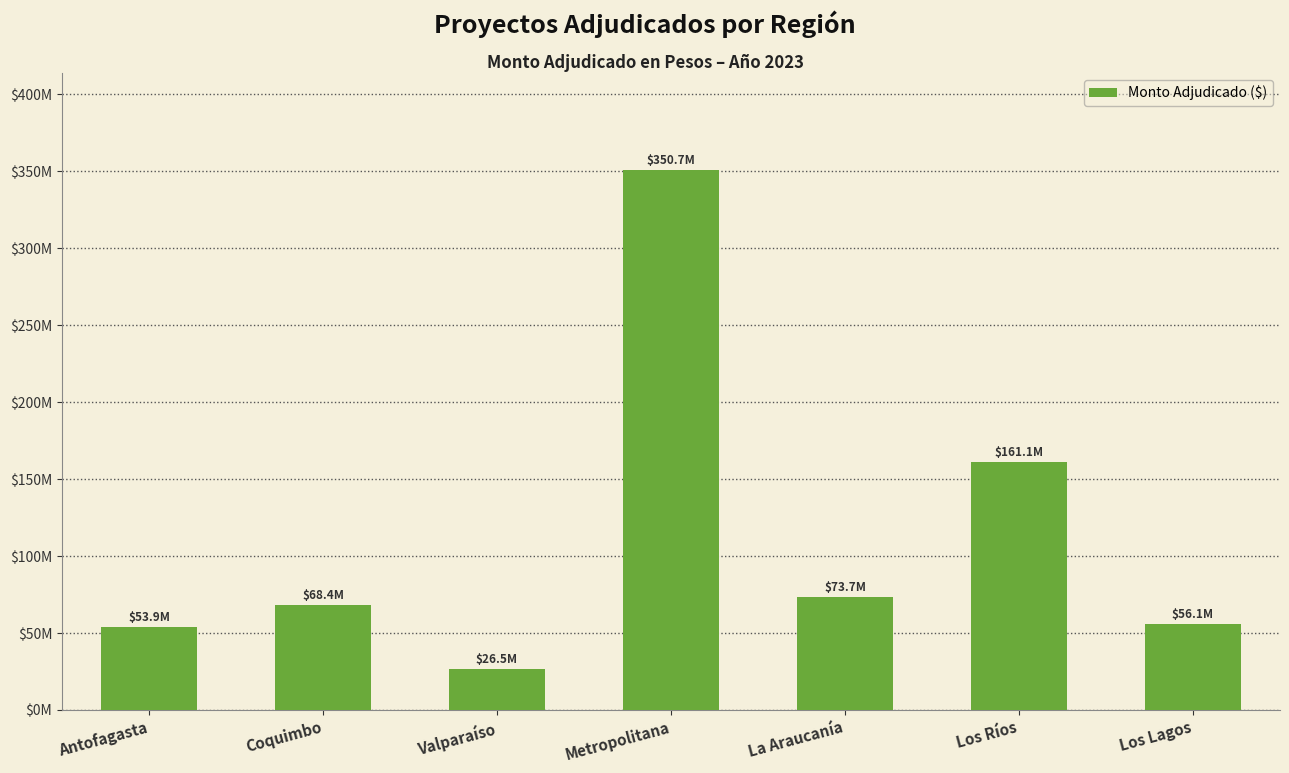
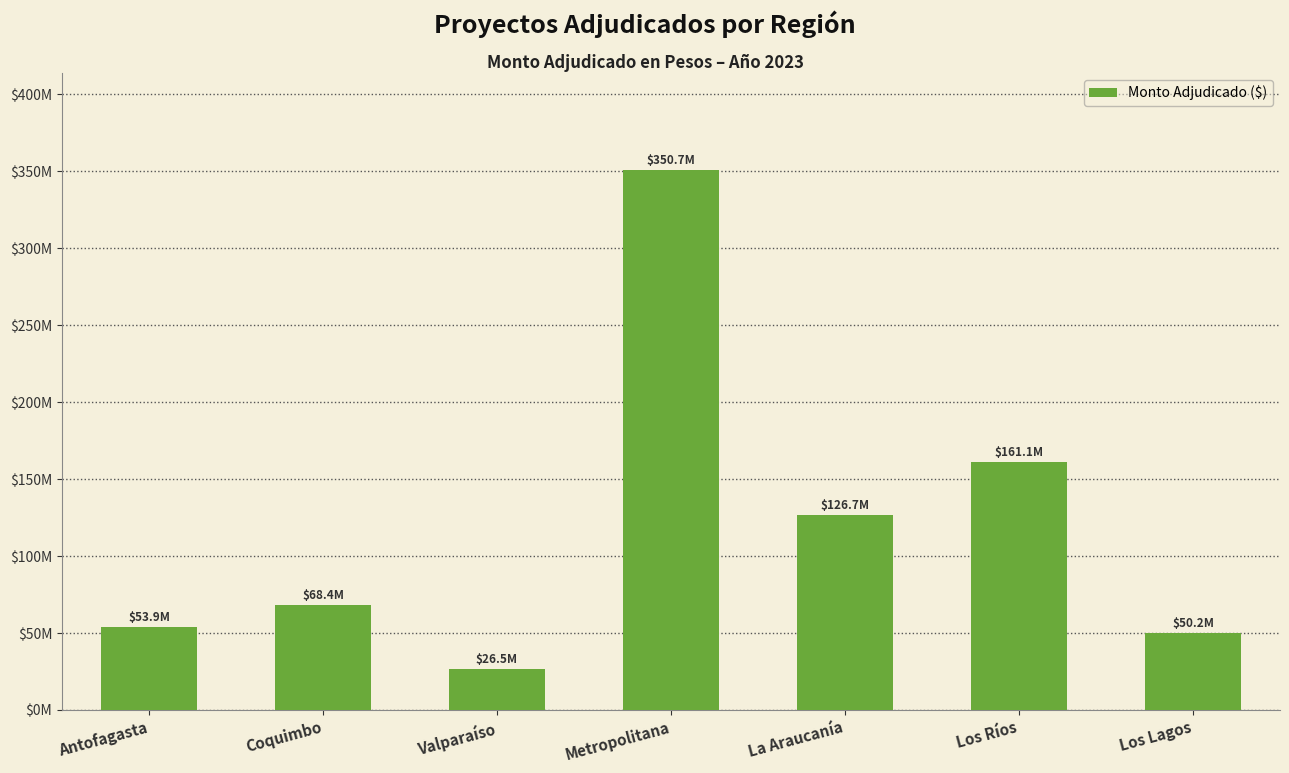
  {
    "Antofagasta": "$53.9M",
    "Coquimbo": "$68.4M",
    "Valparaíso": "$26.5M",
    "Metropolitana": "$350.7M",
-   "La Araucanía": "$73.7M",
+   "La Araucanía": "$126.7M",
    "Los Ríos": "$161.1M",
-   "Los Lagos": "$56.1M"
+   "Los Lagos": "$50.2M"
  }
